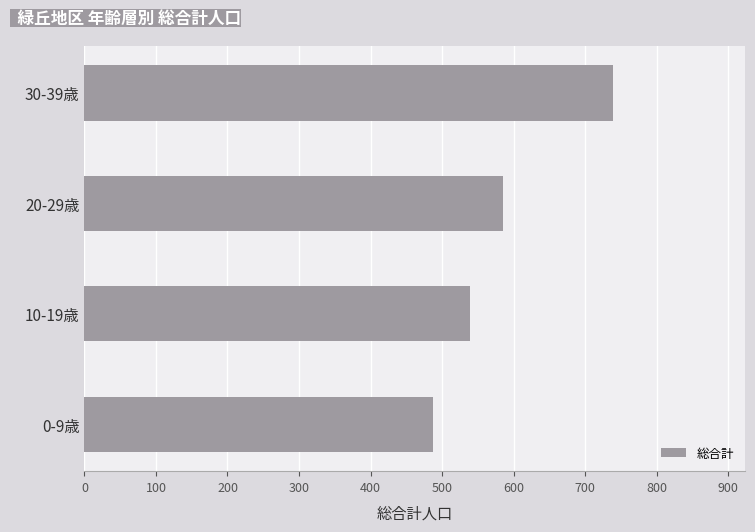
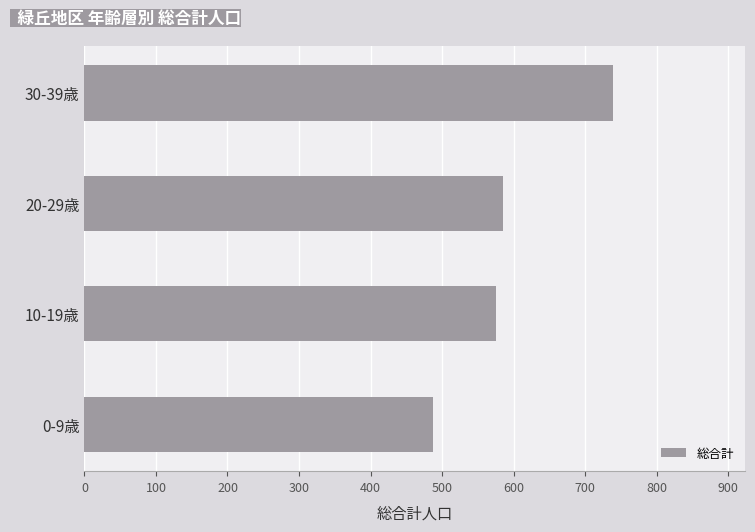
  {
    "30-39歳": 740,
    "20-29歳": 590,
-   "10-19歳": 540,
+   "10-19歳": 580,
    "0-9歳": 490
  }
